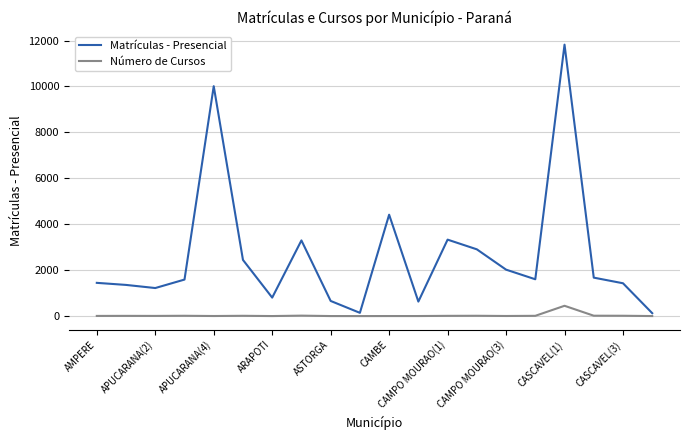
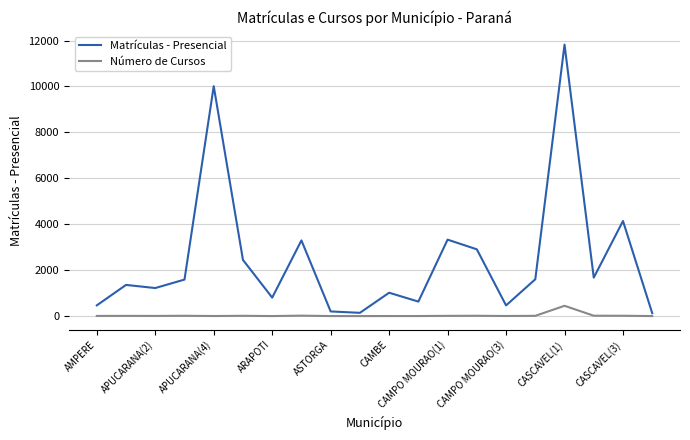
  {
    "Matrículas - Presencial": {
-     "AMPERE": 1400,
+     "AMPERE": 500,
      "APUCARANA(2)": 1200,
      "APUCARANA(4)": 10000,
      "ARAPOTI": 800,
-     "ASTORGA": 700,
-     "CAMBE": 4400,
+     "ASTORGA": 200,
+     "CAMBE": 1000,
      "CAMPO MOURAO(1)": 3300,
-     "CAMPO MOURAO(3)": 2000,
+     "CAMPO MOURAO(3)": 500,
      "CASCAVEL(1)": 11800,
-     "CASCAVEL(3)": 1400
+     "CASCAVEL(3)": 4100
    },
    "Número de Cursos": {
      "AMPERE": 0,
      "APUCARANA(2)": 0,
      "APUCARANA(4)": 0,
      "ARAPOTI": 0,
      "ASTORGA": 0,
      "CAMBE": 0,
      "CAMPO MOURAO(1)": 0,
      "CAMPO MOURAO(3)": 0,
      "CASCAVEL(1)": 400,
      "CASCAVEL(3)": 0
    }
  }
